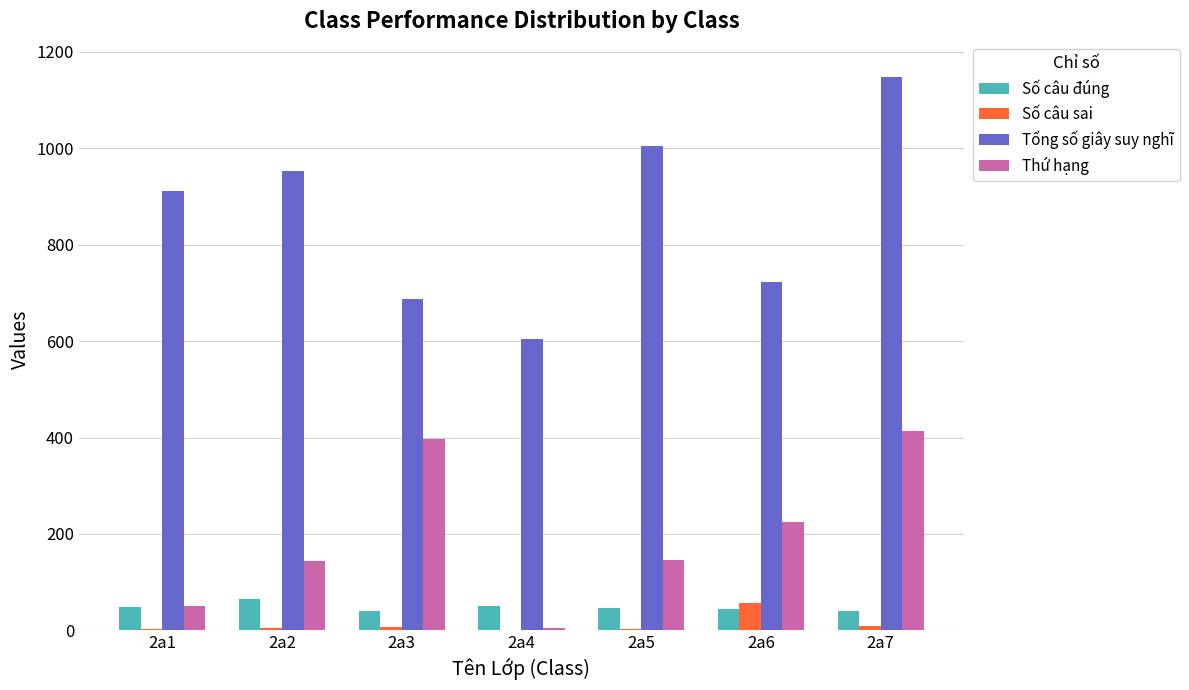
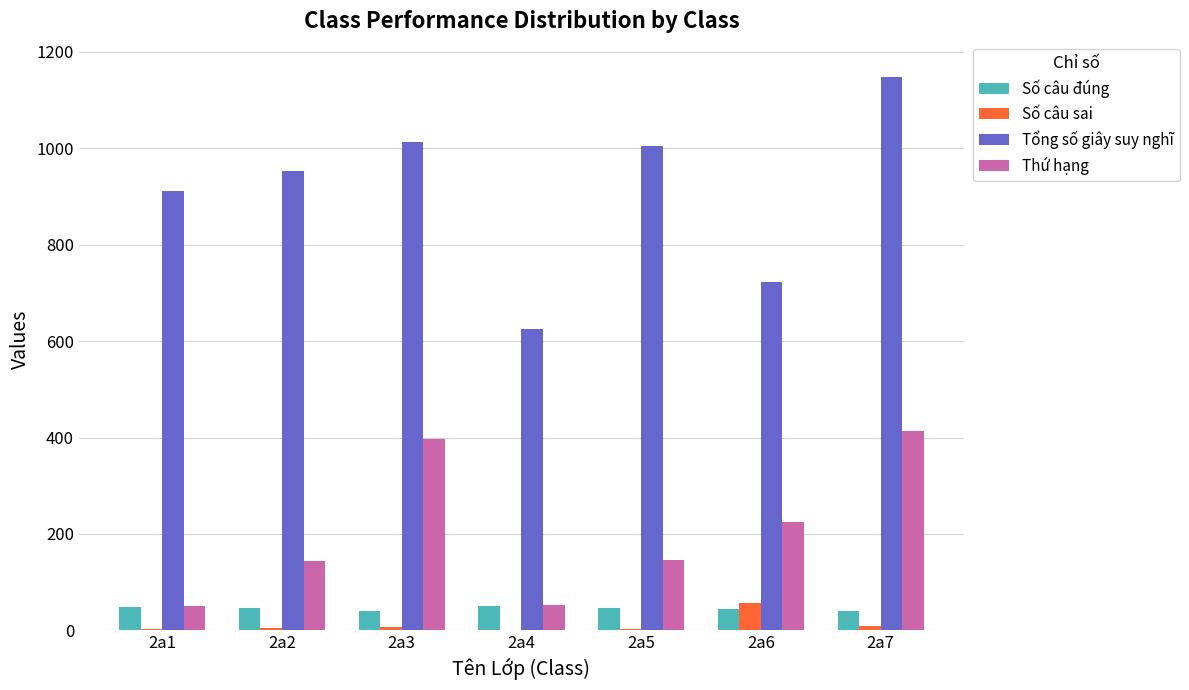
  {
    "Số câu đúng": {
      "2a1": 50,
-     "2a2": 70,
+     "2a2": 50,
      "2a3": 40,
      "2a4": 50,
      "2a5": 50,
      "2a6": 40,
      "2a7": 40
    },
    "Số câu sai": {
      "2a3": 10,
      "2a4": 0,
      "2a6": 60,
      "2a7": 10
    },
    "Tổng số giây suy nghĩ": {
      "2a1": 910,
      "2a2": 950,
-     "2a3": 690,
-     "2a4": 610,
+     "2a3": 1010,
+     "2a4": 630,
      "2a5": 1010,
      "2a6": 720,
      "2a7": 1150
    },
    "Thứ hạng": {
      "2a1": 50,
      "2a2": 140,
      "2a3": 400,
-     "2a4": 10,
+     "2a4": 50,
      "2a5": 150,
      "2a6": 230,
      "2a7": 410
    }
  }
